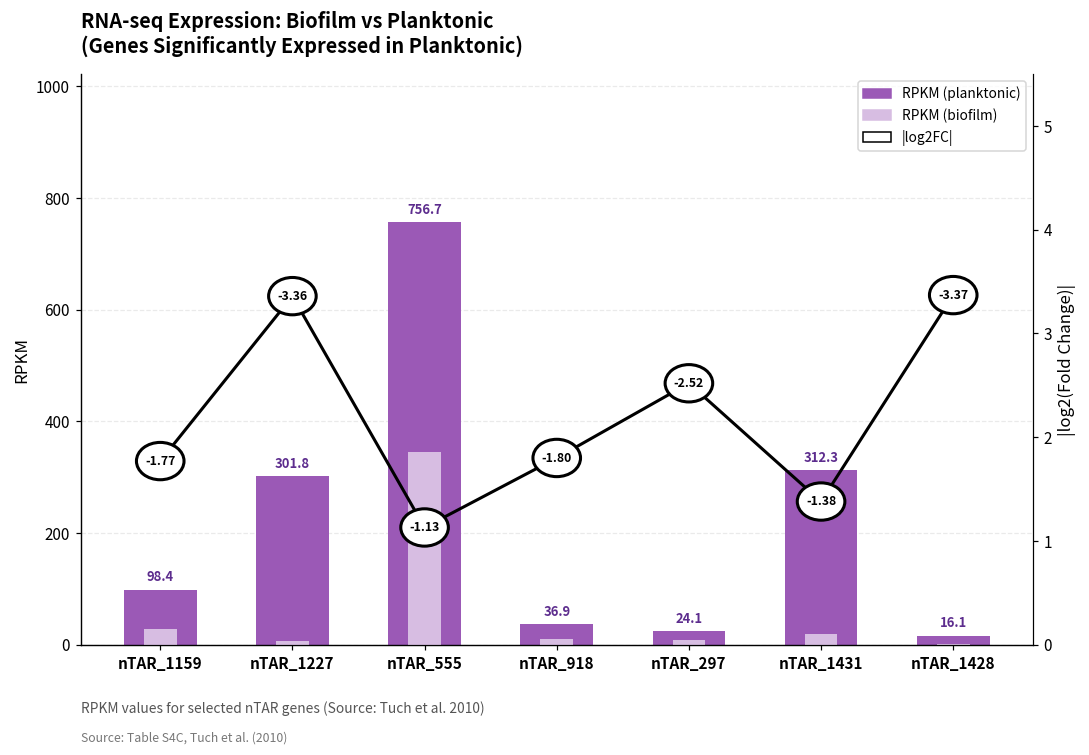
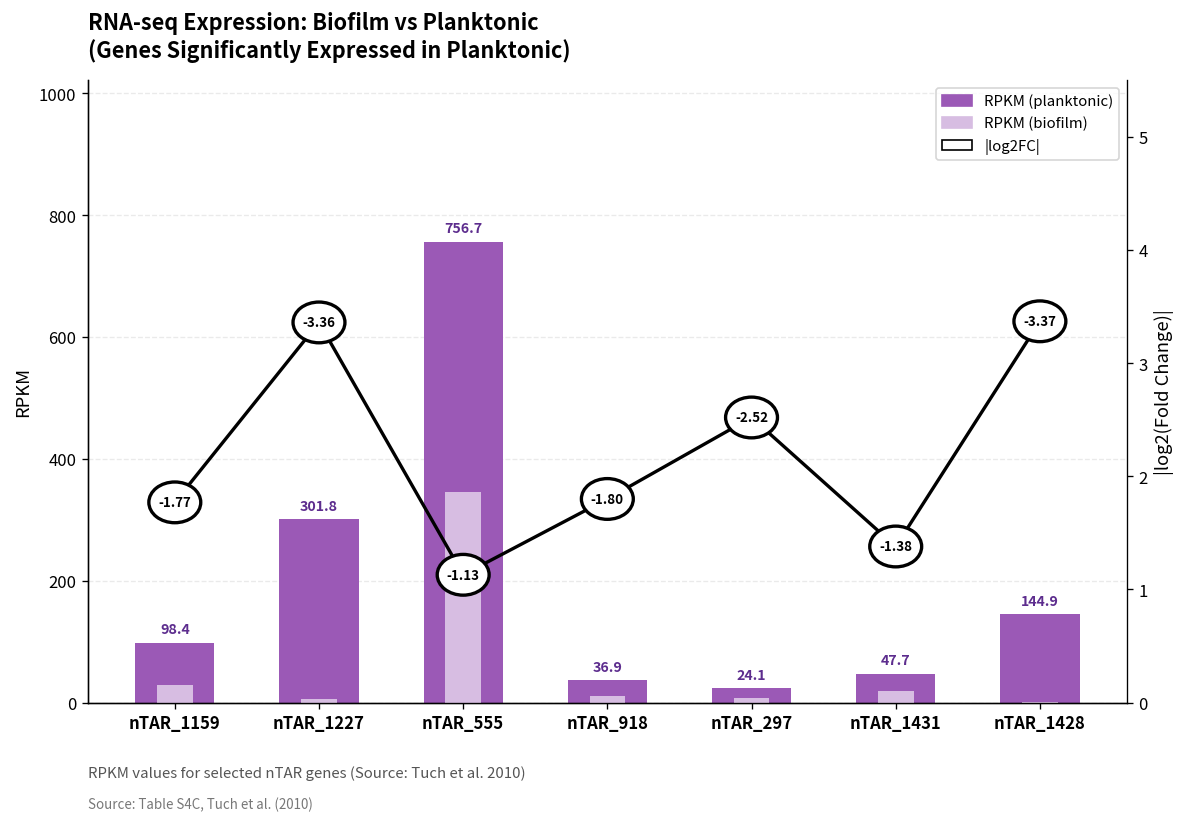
  {
    "RPKM (planktonic)": {
      "nTAR_1159": 98.4,
      "nTAR_1227": 301.8,
      "nTAR_555": 756.7,
      "nTAR_918": 36.9,
      "nTAR_297": 24.1,
-     "nTAR_1431": 312.3,
-     "nTAR_1428": 16.1
+     "nTAR_1431": 47.7,
+     "nTAR_1428": 144.9
    }
  }
